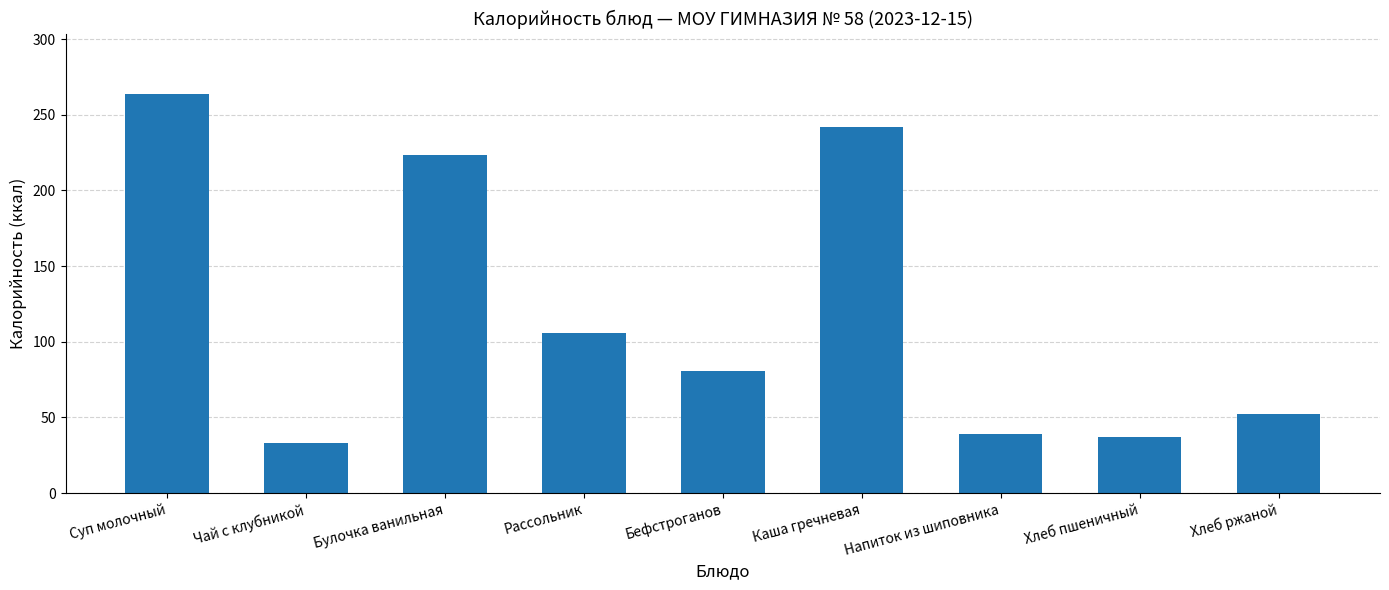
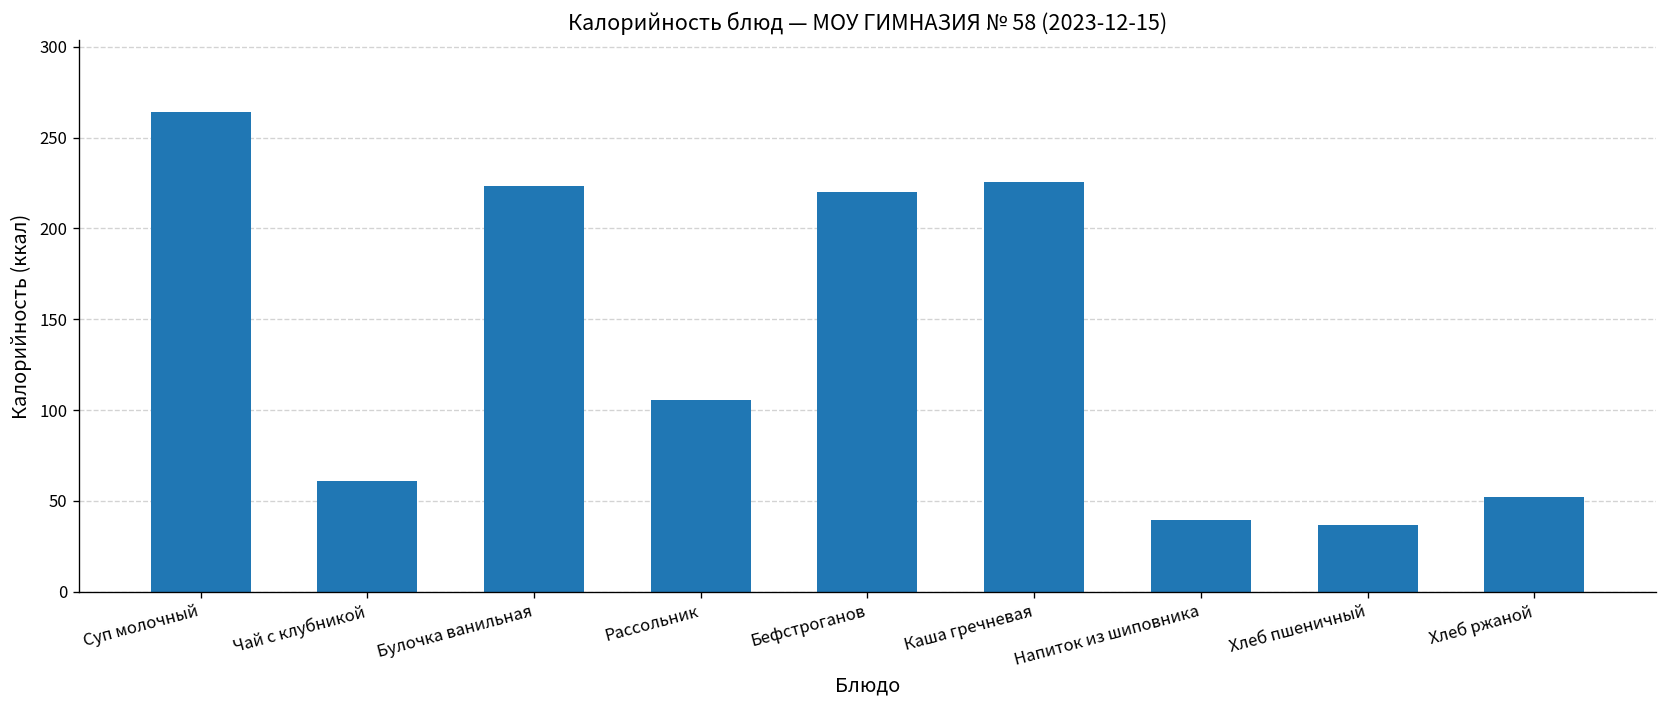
  {
    "Суп молочный": 264,
-   "Чай с клубникой": 33,
+   "Чай с клубникой": 61,
    "Булочка ванильная": 224,
    "Рассольник": 105,
-   "Бефстроганов": 81,
-   "Каша гречневая": 242,
+   "Бефстроганов": 220,
+   "Каша гречневая": 226,
    "Напиток из шиповника": 39,
    "Хлеб пшеничный": 37,
    "Хлеб ржаной": 52
  }
